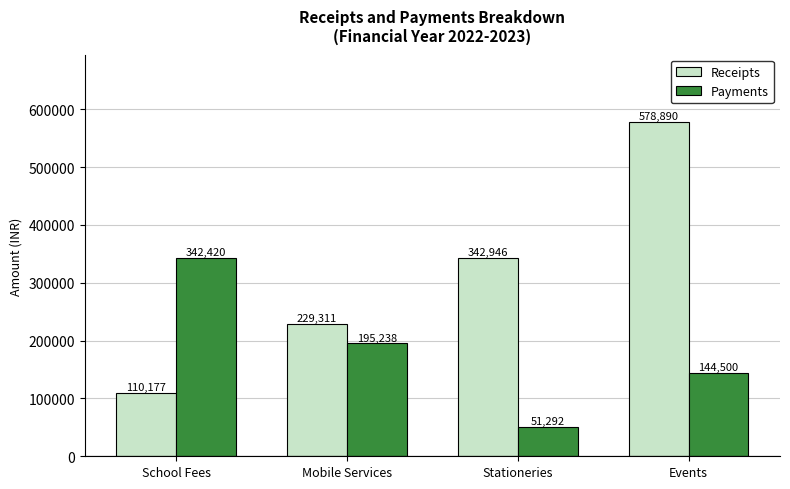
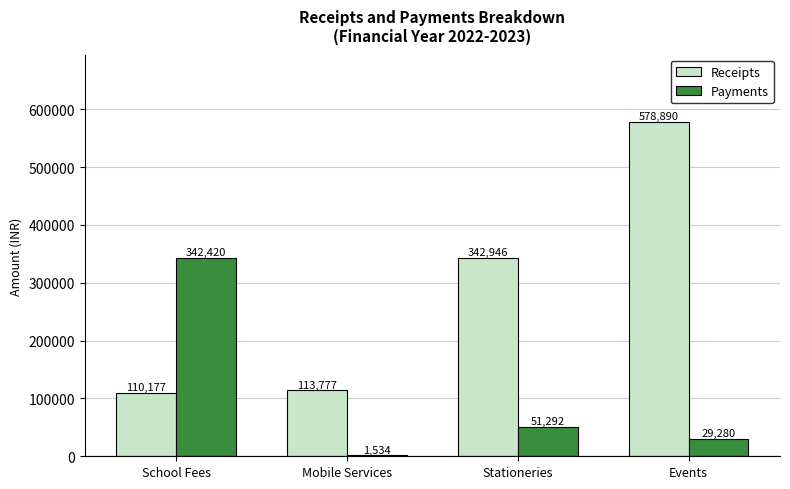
  {
    "Receipts": {
      "School Fees": "110,177",
-     "Mobile Services": "229,311",
+     "Mobile Services": "113,777",
      "Stationeries": "342,946",
      "Events": "578,890"
    },
    "Payments": {
      "School Fees": "342,420",
-     "Mobile Services": "195,238",
+     "Mobile Services": "1,534",
      "Stationeries": "51,292",
-     "Events": "144,500"
+     "Events": "29,280"
    }
  }
